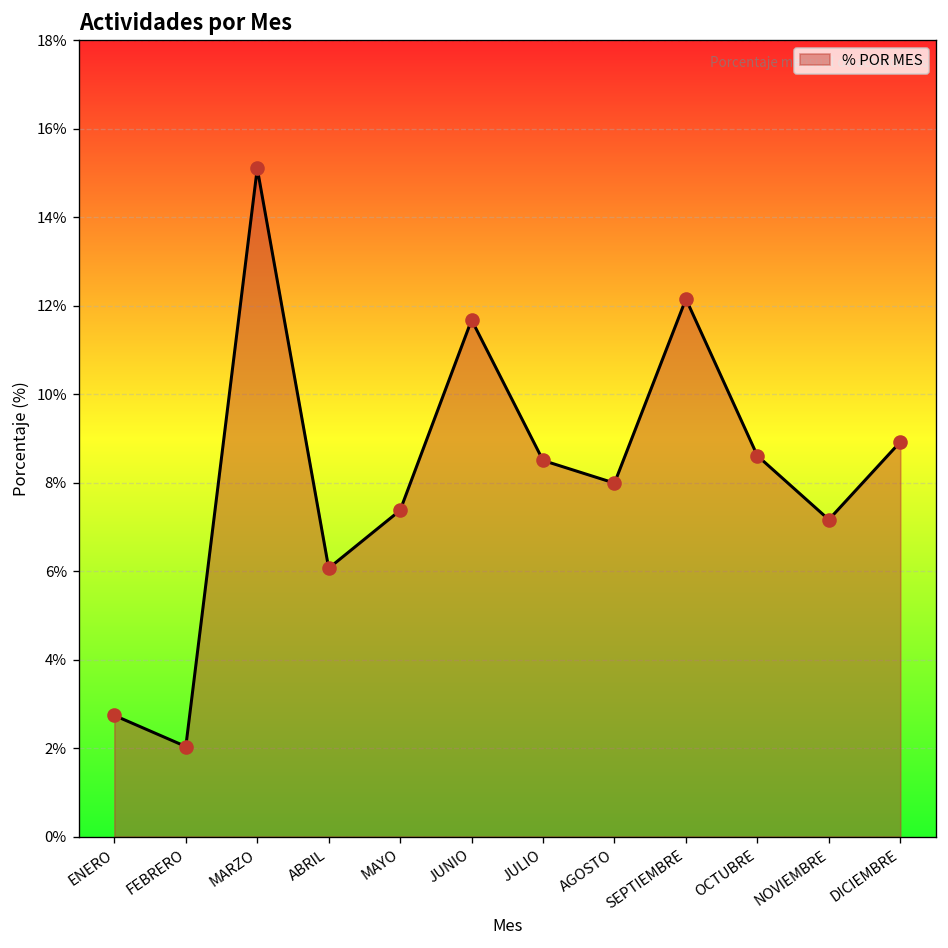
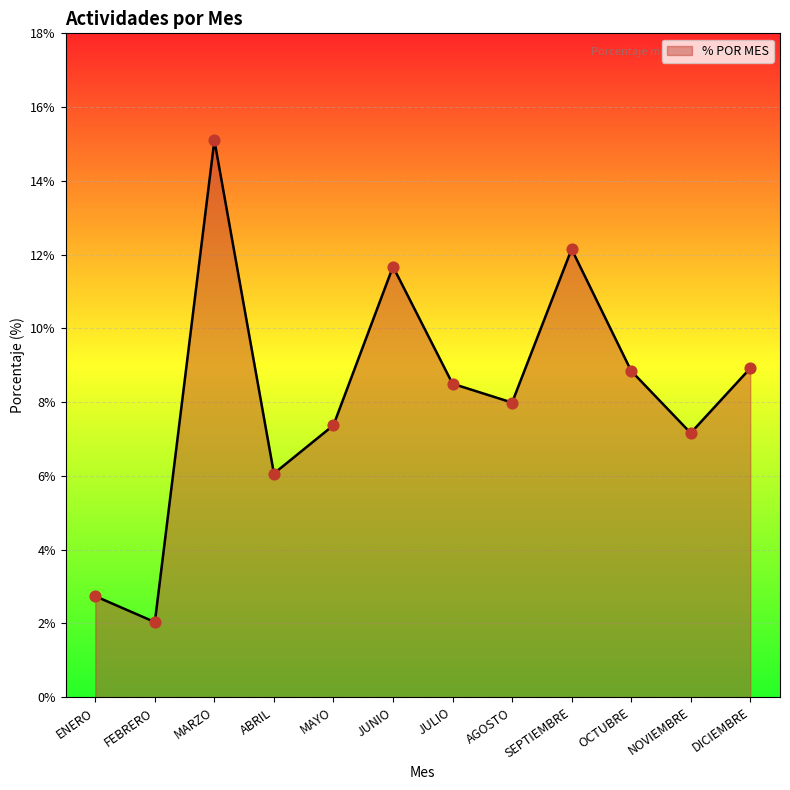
  {
    "ENERO": "2.7%",
    "FEBRERO": "2.0%",
    "MARZO": "15.1%",
    "ABRIL": "6.1%",
    "MAYO": "7.4%",
    "JUNIO": "11.7%",
    "JULIO": "8.5%",
    "AGOSTO": "8.0%",
    "SEPTIEMBRE": "12.1%",
-   "OCTUBRE": "8.6%",
+   "OCTUBRE": "8.8%",
    "NOVIEMBRE": "7.2%",
    "DICIEMBRE": "8.9%"
  }
